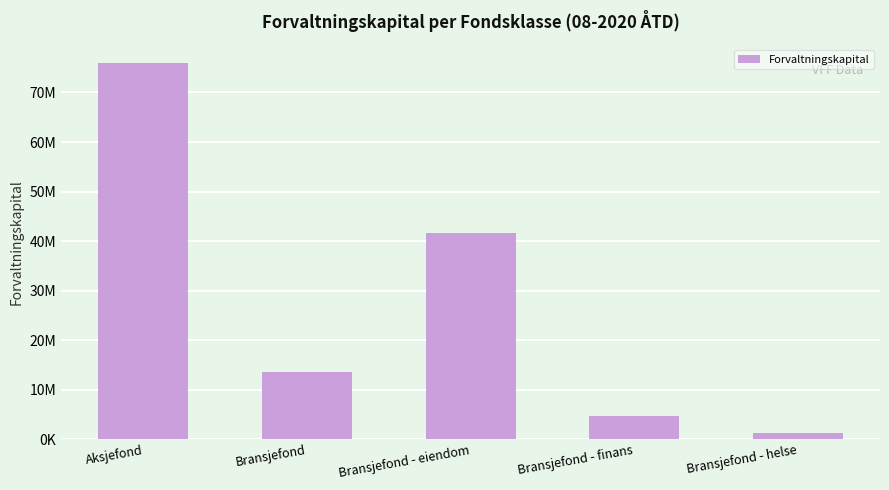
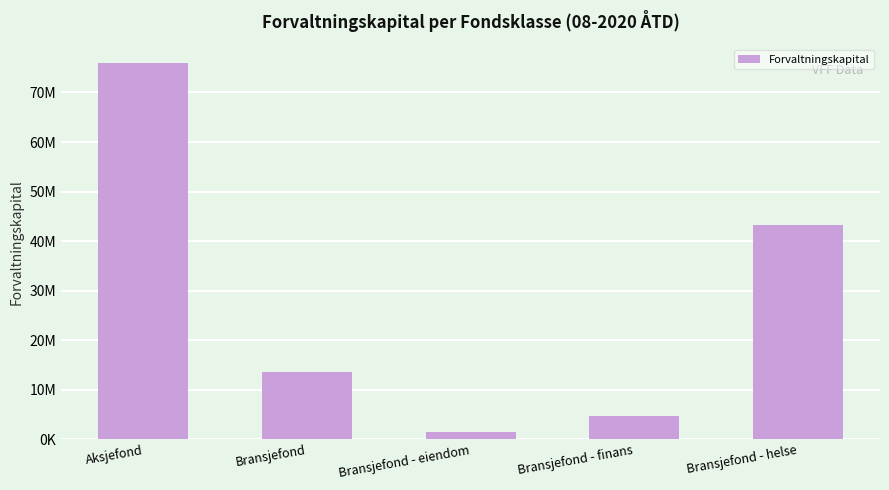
  {
    "Aksjefond": 76000000,
    "Bransjefond": 14000000,
-   "Bransjefond - eiendom": 42000000,
+   "Bransjefond - eiendom": 2000000,
    "Bransjefond - finans": 5000000,
-   "Bransjefond - helse": 1000000
+   "Bransjefond - helse": 43000000
  }
